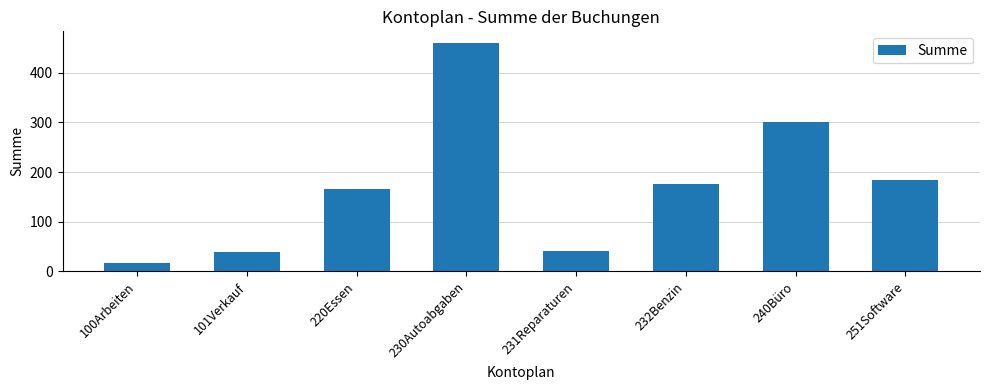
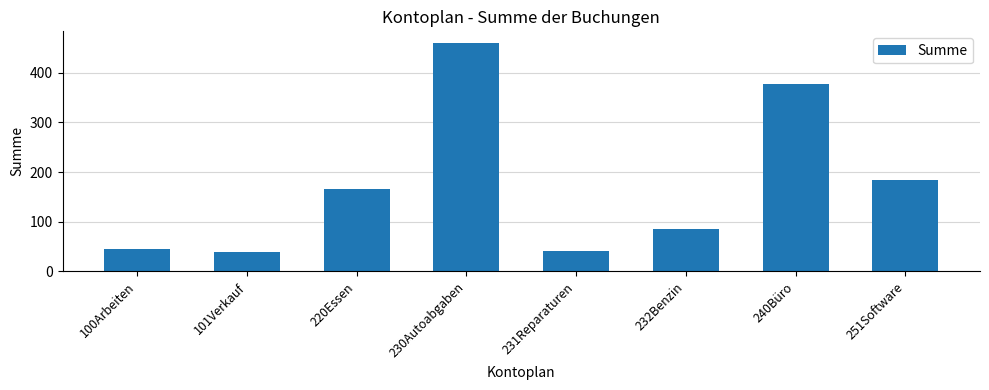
  {
-   "100Arbeiten": 20,
+   "100Arbeiten": 50,
    "101Verkauf": 40,
    "220Essen": 170,
    "230Autoabgaben": 460,
    "231Reparaturen": 40,
-   "232Benzin": 180,
-   "240Büro": 300,
+   "232Benzin": 90,
+   "240Büro": 380,
    "251Software": 180
  }
